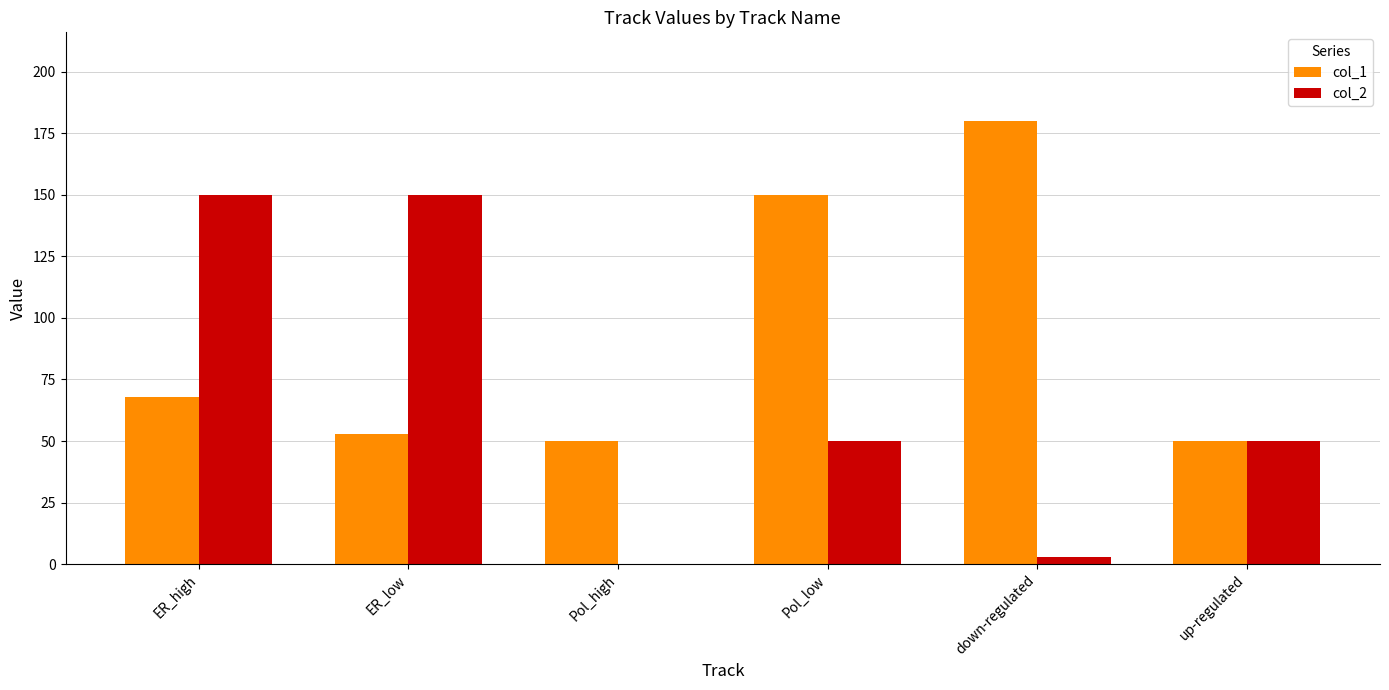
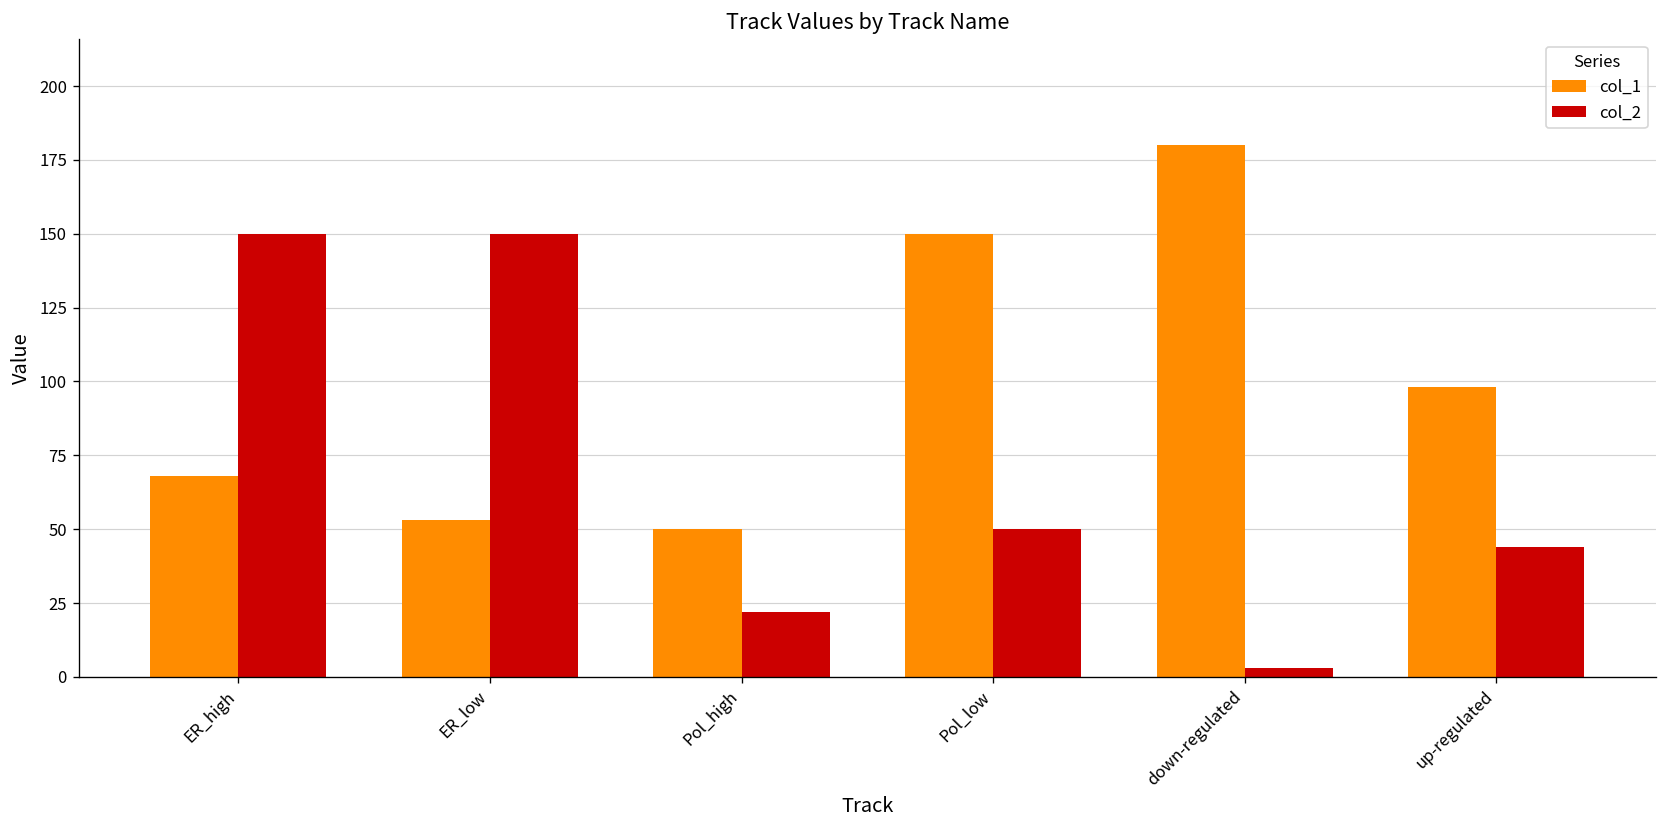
  {
    "col_1": {
      "ER_high": 68,
      "ER_low": 53,
      "Pol_high": 50,
      "Pol_low": 150,
      "down-regulated": 180,
-     "up-regulated": 50
+     "up-regulated": 98
    },
    "col_2": {
      "ER_high": 150,
      "ER_low": 150,
-     "Pol_high": 0,
+     "Pol_high": 22,
      "Pol_low": 50,
      "down-regulated": 3,
-     "up-regulated": 50
+     "up-regulated": 44
    }
  }
